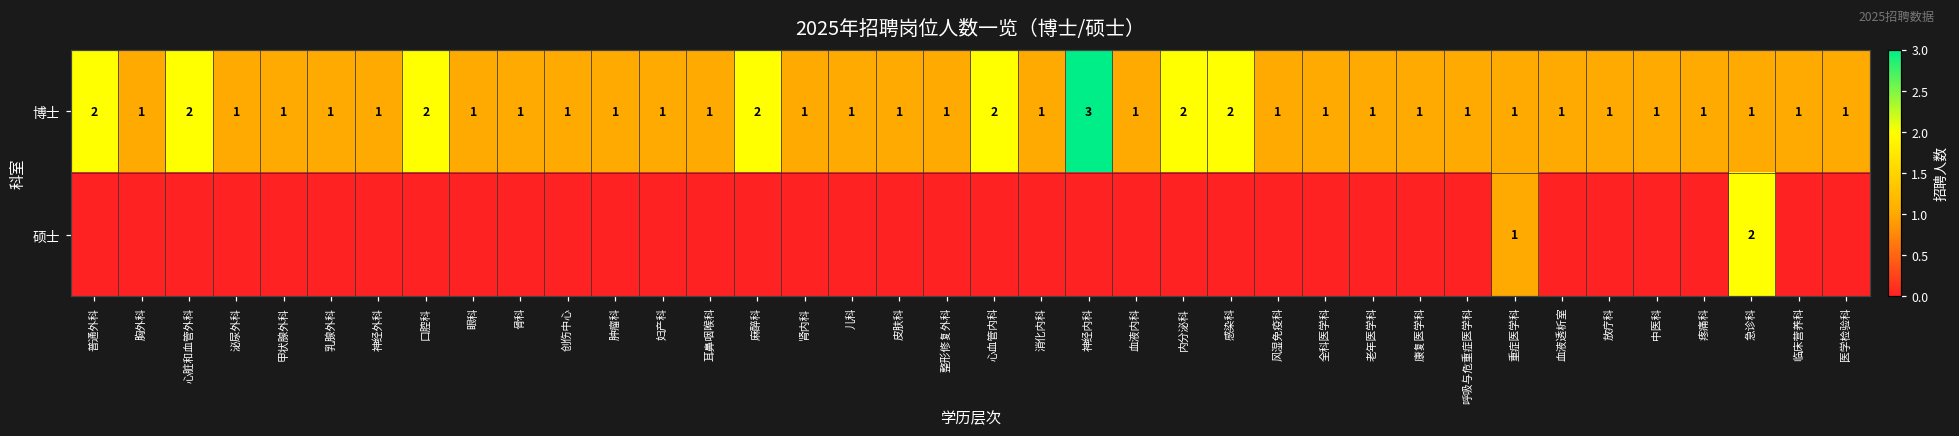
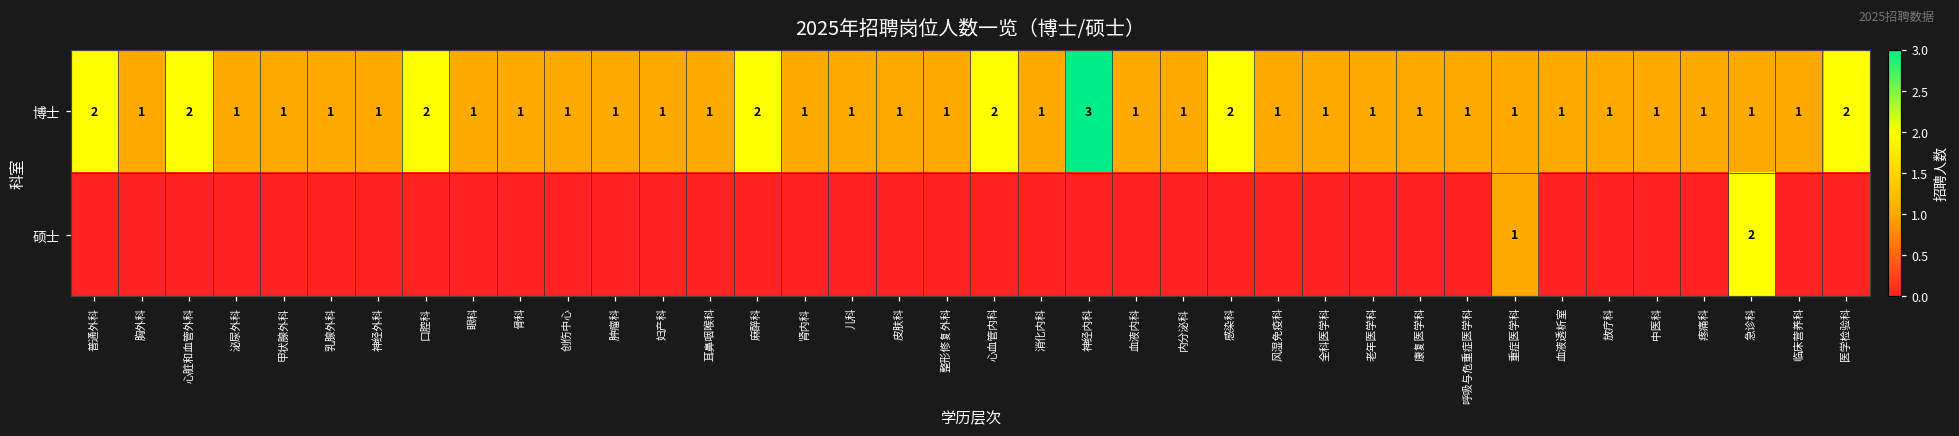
  {
    "博士": {
      "普通外科": 2,
      "胸外科": 1,
      "心脏和血管外科": 2,
      "泌尿外科": 1,
      "甲状腺外科": 1,
      "乳腺外科": 1,
      "神经外科": 1,
      "口腔科": 2,
      "眼科": 1,
      "骨科": 1,
      "创伤中心": 1,
      "肿瘤科": 1,
      "妇产科": 1,
      "耳鼻咽喉科": 1,
      "麻醉科": 2,
      "肾内科": 1,
      "儿科": 1,
      "皮肤科": 1,
      "整形修复外科": 1,
      "心血管内科": 2,
      "消化内科": 1,
      "神经内科": 3,
      "血液内科": 1,
-     "内分泌科": 2,
+     "内分泌科": 1,
      "感染科": 2,
      "风湿免疫科": 1,
      "全科医学科": 1,
      "老年医学科": 1,
      "康复医学科": 1,
      "呼吸与危重症医学科": 1,
      "重症医学科": 1,
      "血液透析室": 1,
      "放疗科": 1,
      "中医科": 1,
      "疼痛科": 1,
      "急诊科": 1,
      "临床营养科": 1,
-     "医学检验科": 1
+     "医学检验科": 2
    },
    "硕士": {
      "重症医学科": 1,
      "急诊科": 2
    }
  }
